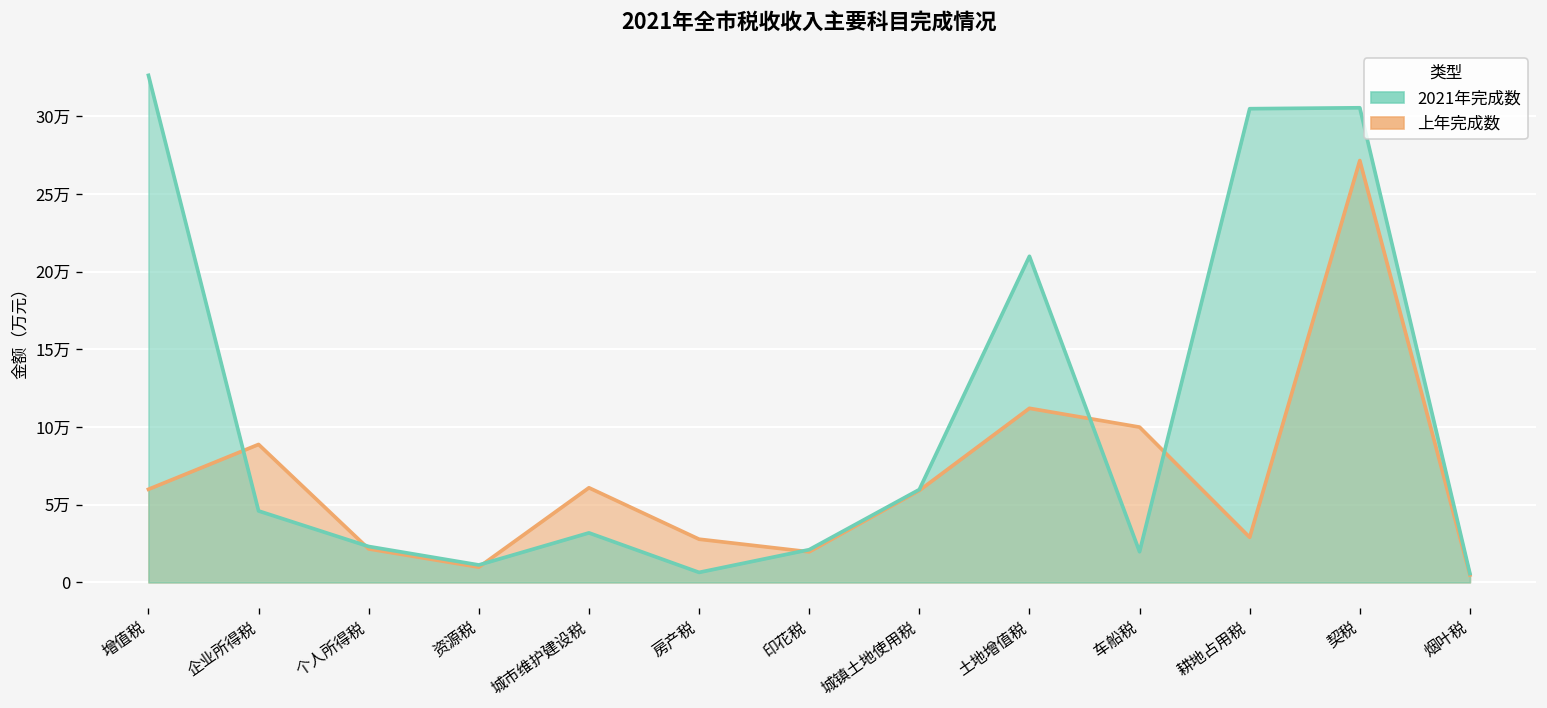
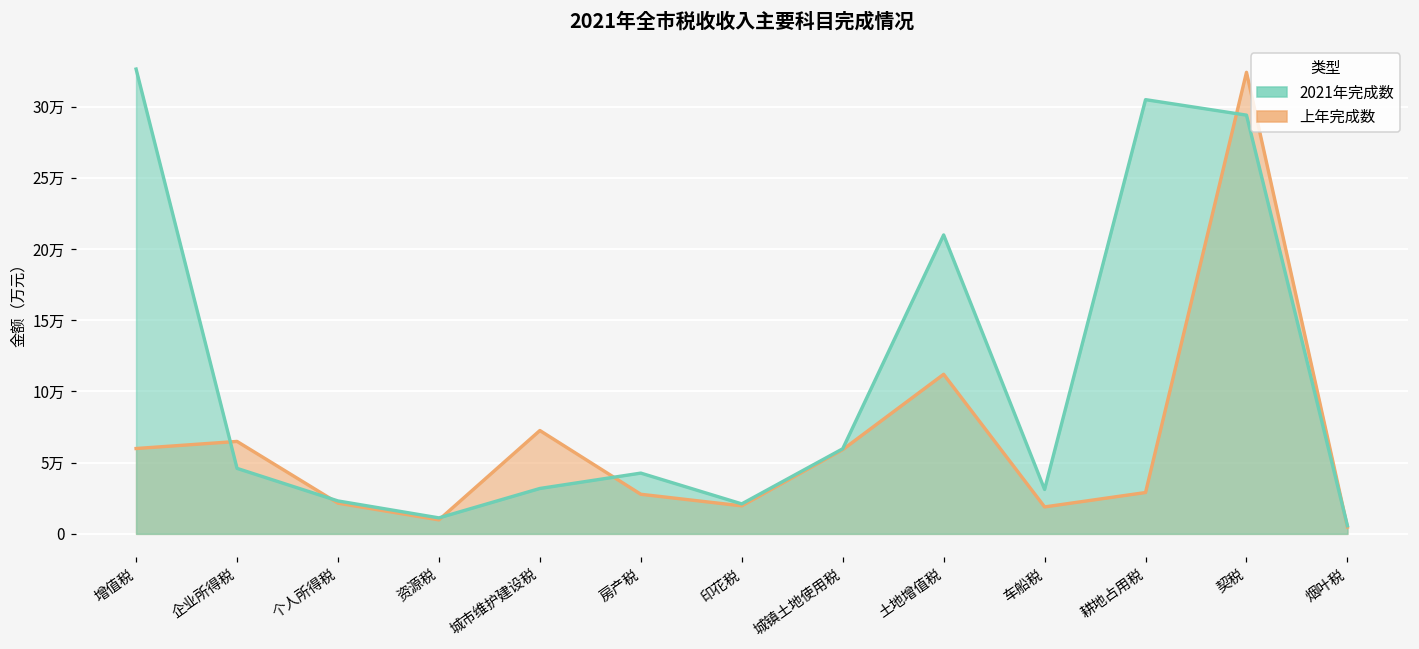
  {
    "上年完成数": {
      "增值税": "6.0万",
-     "企业所得税": "8.9万",
-     "城市维护建设税": "6.1万",
+     "企业所得税": "6.5万",
+     "城市维护建设税": "7.3万",
      "房产税": "2.8万",
      "土地增值税": "11.2万",
-     "车船税": "10.0万",
+     "车船税": "1.9万",
      "耕地占用税": "2.9万",
-     "契税": "27.1万"
+     "契税": "32.4万"
    },
    "2021年完成数": {
      "增值税": "32.6万",
      "企业所得税": "4.6万",
      "城市维护建设税": "3.2万",
-     "房产税": "0.6万",
+     "房产税": "4.3万",
      "土地增值税": "21.0万",
-     "车船税": "2.0万",
+     "车船税": "3.1万",
      "耕地占用税": "30.5万",
-     "契税": "30.5万"
+     "契税": "29.4万"
    }
  }
